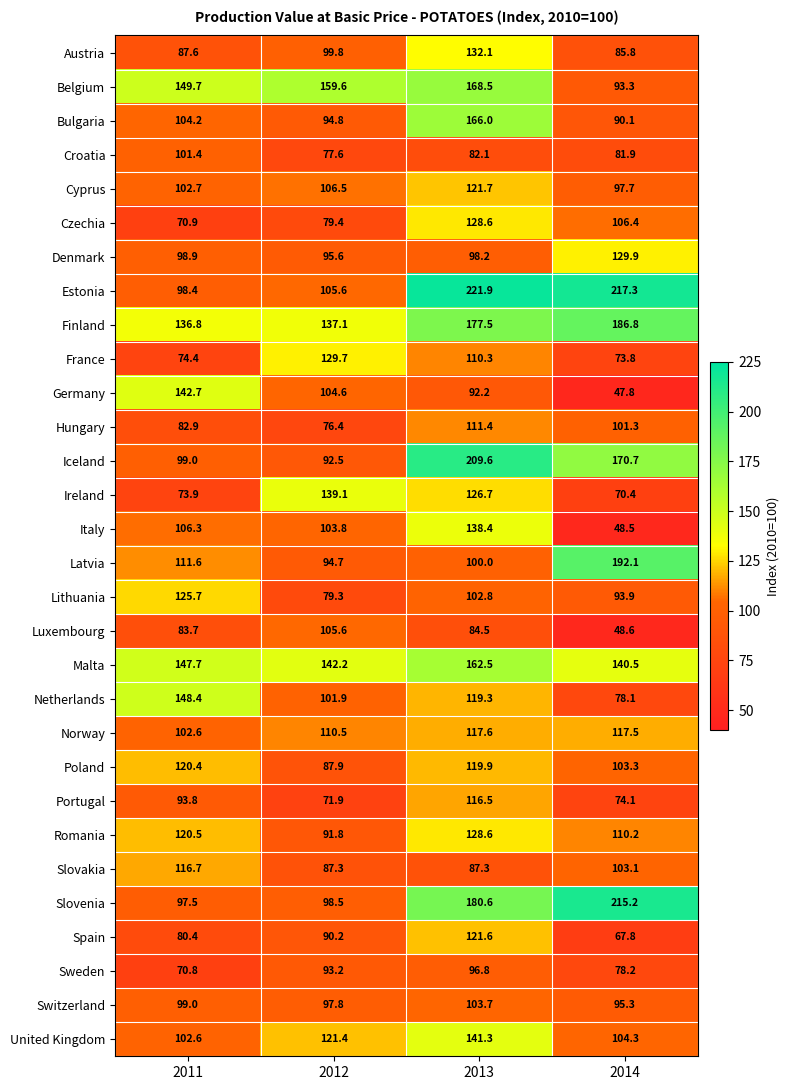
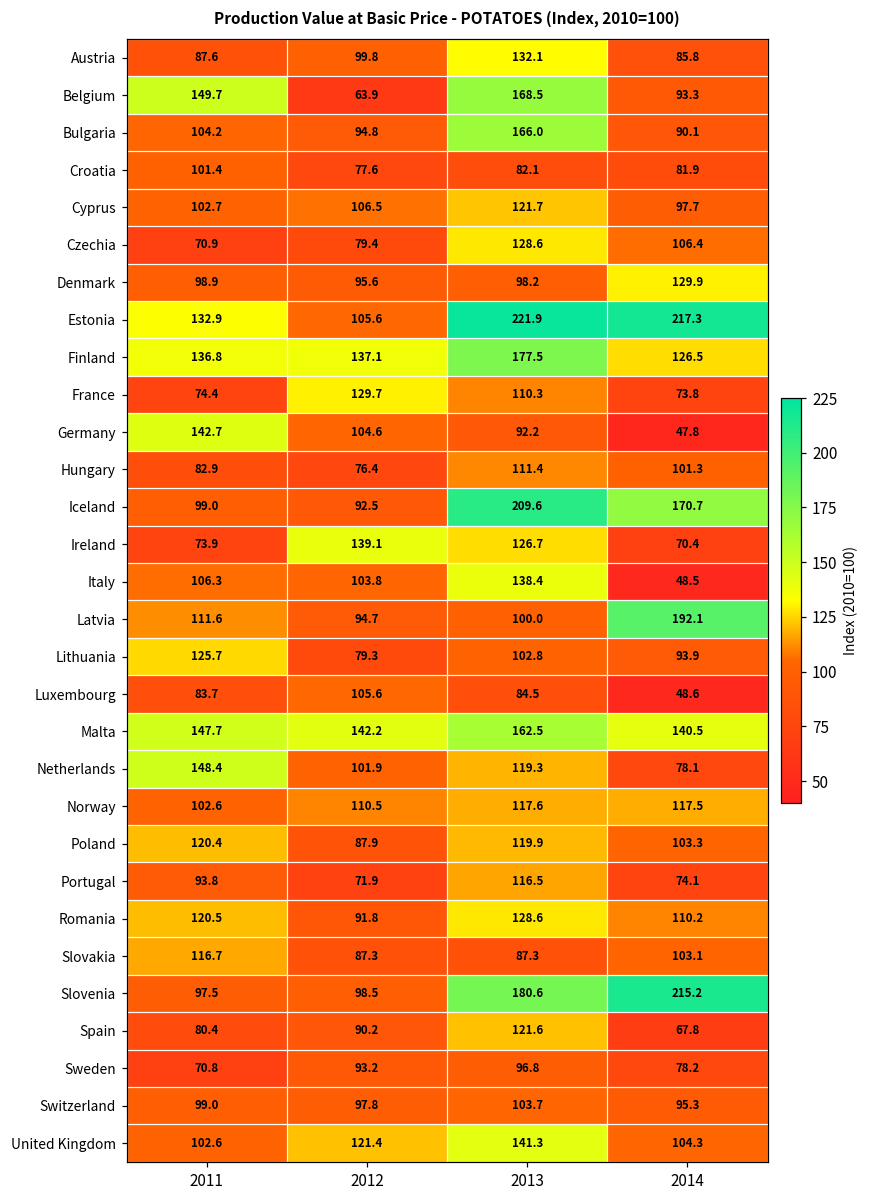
  {
    "Austria": {
      "2011": 87.6,
      "2012": 99.8,
      "2013": 132.1,
      "2014": 85.8
    },
    "Belgium": {
      "2011": 149.7,
-     "2012": 159.6,
+     "2012": 63.9,
      "2013": 168.5,
      "2014": 93.3
    },
    "Bulgaria": {
      "2011": 104.2,
      "2012": 94.8,
      "2013": 166.0,
      "2014": 90.1
    },
    "Croatia": {
      "2011": 101.4,
      "2012": 77.6,
      "2013": 82.1,
      "2014": 81.9
    },
    "Cyprus": {
      "2011": 102.7,
      "2012": 106.5,
      "2013": 121.7,
      "2014": 97.7
    },
    "Czechia": {
      "2011": 70.9,
      "2012": 79.4,
      "2013": 128.6,
      "2014": 106.4
    },
    "Denmark": {
      "2011": 98.9,
      "2012": 95.6,
      "2013": 98.2,
      "2014": 129.9
    },
    "Estonia": {
-     "2011": 98.4,
+     "2011": 132.9,
      "2012": 105.6,
      "2013": 221.9,
      "2014": 217.3
    },
    "Finland": {
      "2011": 136.8,
      "2012": 137.1,
      "2013": 177.5,
-     "2014": 186.8
+     "2014": 126.5
    },
    "France": {
      "2011": 74.4,
      "2012": 129.7,
      "2013": 110.3,
      "2014": 73.8
    },
    "Germany": {
      "2011": 142.7,
      "2012": 104.6,
      "2013": 92.2,
      "2014": 47.8
    },
    "Hungary": {
      "2011": 82.9,
      "2012": 76.4,
      "2013": 111.4,
      "2014": 101.3
    },
    "Iceland": {
      "2011": 99.0,
      "2012": 92.5,
      "2013": 209.6,
      "2014": 170.7
    },
    "Ireland": {
      "2011": 73.9,
      "2012": 139.1,
      "2013": 126.7,
      "2014": 70.4
    },
    "Italy": {
      "2011": 106.3,
      "2012": 103.8,
      "2013": 138.4,
      "2014": 48.5
    },
    "Latvia": {
      "2011": 111.6,
      "2012": 94.7,
      "2013": 100.0,
      "2014": 192.1
    },
    "Lithuania": {
      "2011": 125.7,
      "2012": 79.3,
      "2013": 102.8,
      "2014": 93.9
    },
    "Luxembourg": {
      "2011": 83.7,
      "2012": 105.6,
      "2013": 84.5,
      "2014": 48.6
    },
    "Malta": {
      "2011": 147.7,
      "2012": 142.2,
      "2013": 162.5,
      "2014": 140.5
    },
    "Netherlands": {
      "2011": 148.4,
      "2012": 101.9,
      "2013": 119.3,
      "2014": 78.1
    },
    "Norway": {
      "2011": 102.6,
      "2012": 110.5,
      "2013": 117.6,
      "2014": 117.5
    },
    "Poland": {
      "2011": 120.4,
      "2012": 87.9,
      "2013": 119.9,
      "2014": 103.3
    },
    "Portugal": {
      "2011": 93.8,
      "2012": 71.9,
      "2013": 116.5,
      "2014": 74.1
    },
    "Romania": {
      "2011": 120.5,
      "2012": 91.8,
      "2013": 128.6,
      "2014": 110.2
    },
    "Slovakia": {
      "2011": 116.7,
      "2012": 87.3,
      "2013": 87.3,
      "2014": 103.1
    },
    "Slovenia": {
      "2011": 97.5,
      "2012": 98.5,
      "2013": 180.6,
      "2014": 215.2
    },
    "Spain": {
      "2011": 80.4,
      "2012": 90.2,
      "2013": 121.6,
      "2014": 67.8
    },
    "Sweden": {
      "2011": 70.8,
      "2012": 93.2,
      "2013": 96.8,
      "2014": 78.2
    },
    "Switzerland": {
      "2011": 99.0,
      "2012": 97.8,
      "2013": 103.7,
      "2014": 95.3
    },
    "United Kingdom": {
      "2011": 102.6,
      "2012": 121.4,
      "2013": 141.3,
      "2014": 104.3
    }
  }
